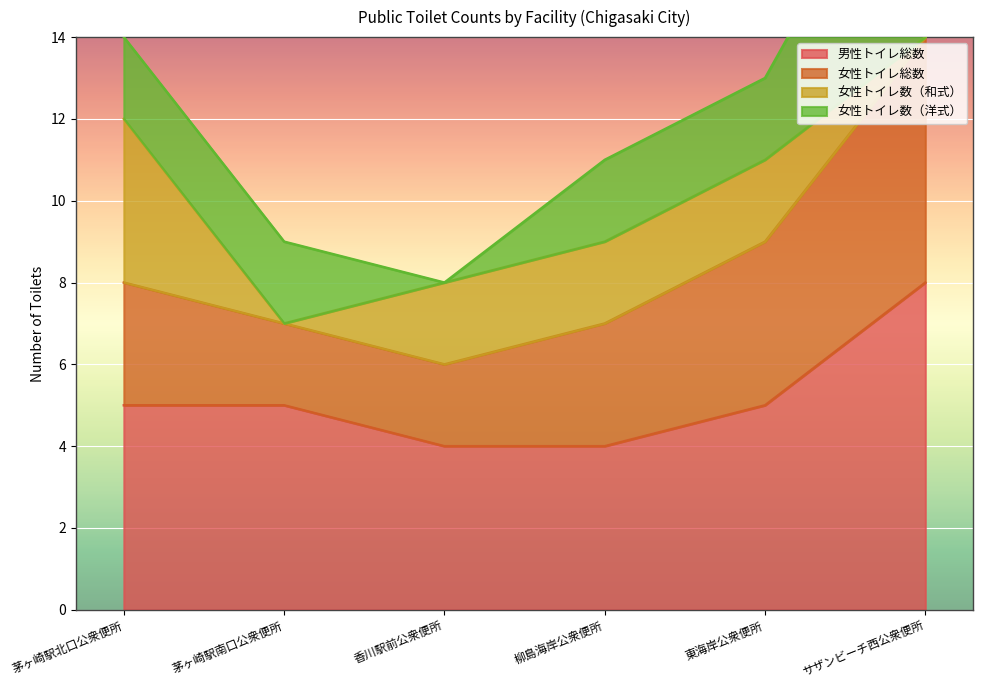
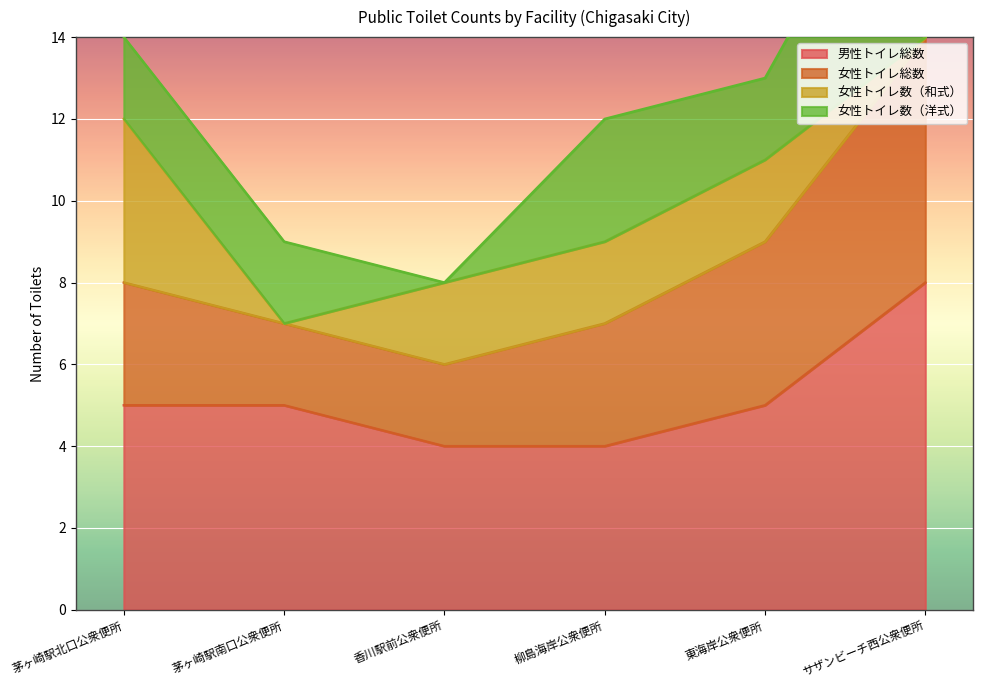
  {
    "女性トイレ数（和式）": {
      "茅ヶ崎駅北口公衆便所": 4,
      "柳島海岸公衆便所": 2,
      "東海岸公衆便所": 2
    },
    "女性トイレ数（洋式）": {
      "茅ヶ崎駅北口公衆便所": 2,
      "茅ヶ崎駅南口公衆便所": 2,
-     "柳島海岸公衆便所": 2,
+     "柳島海岸公衆便所": 3,
      "東海岸公衆便所": 2
    }
  }
